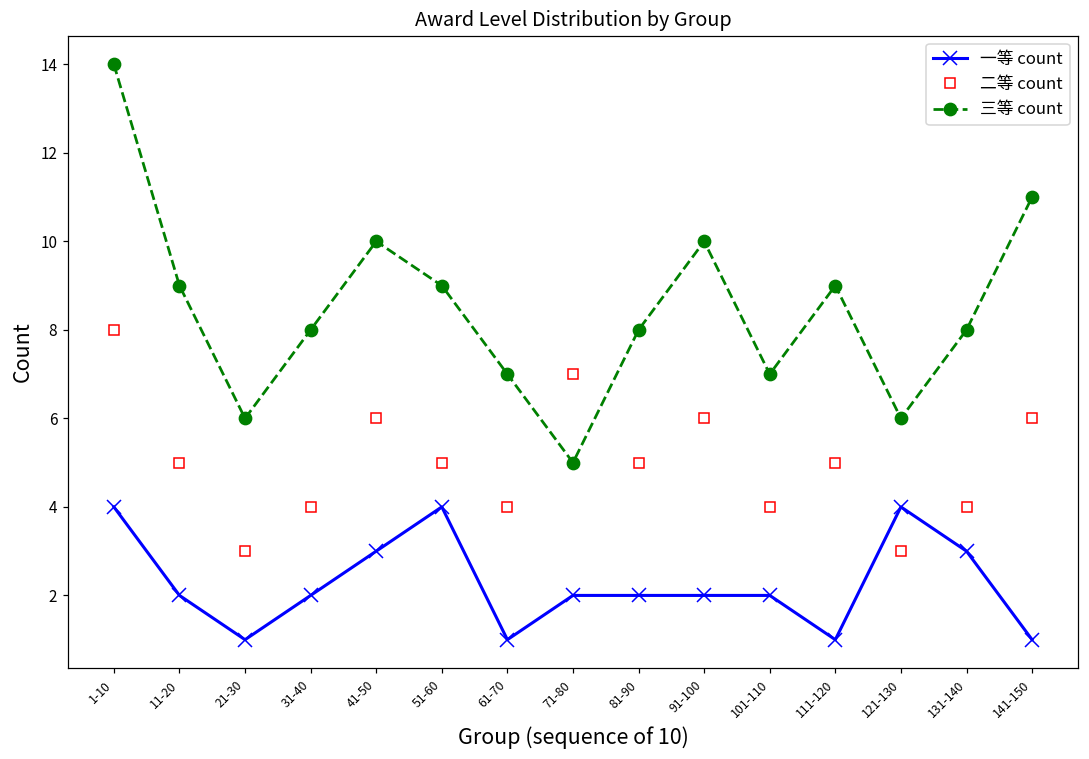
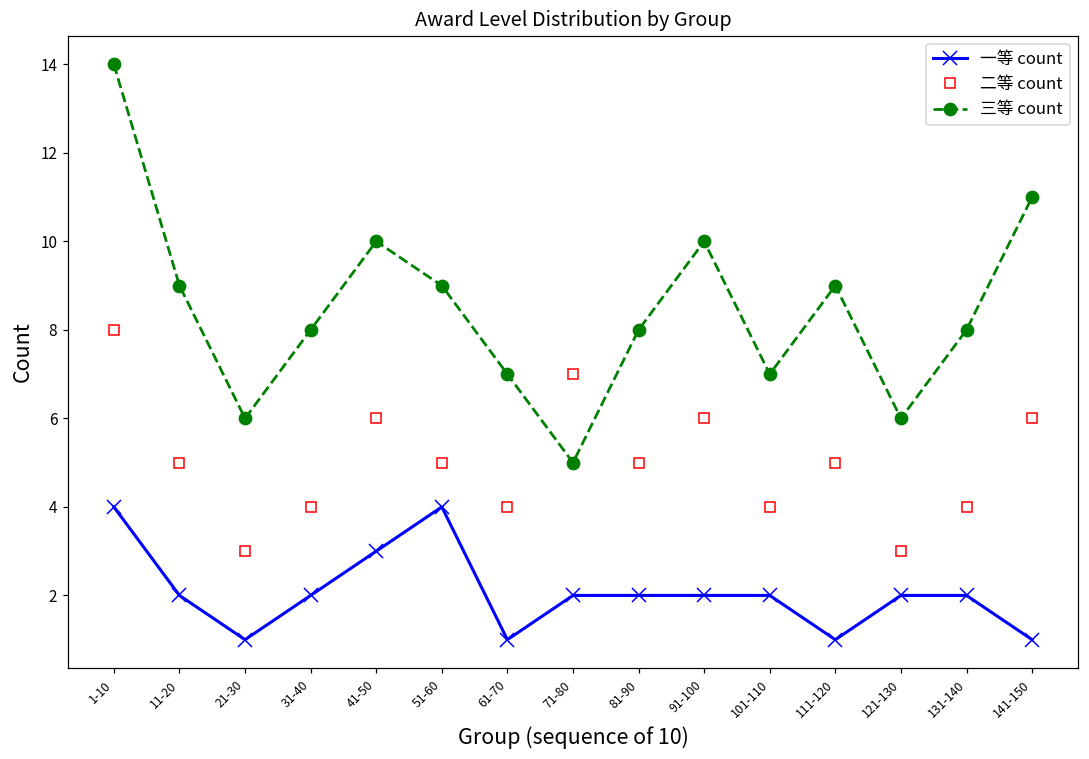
  {
    "一等 count": {
      "1-10": 4,
      "11-20": 2,
      "21-30": 1,
      "31-40": 2,
      "41-50": 3,
      "51-60": 4,
      "61-70": 1,
      "71-80": 2,
      "81-90": 2,
      "91-100": 2,
      "101-110": 2,
      "111-120": 1,
-     "121-130": 4,
-     "131-140": 3,
+     "121-130": 2,
+     "131-140": 2,
      "141-150": 1
    },
    "二等 count": {
      "1-10": 8,
      "11-20": 5,
      "21-30": 3,
      "31-40": 4,
      "41-50": 6,
      "51-60": 5,
      "61-70": 4,
      "71-80": 7,
      "81-90": 5,
      "91-100": 6,
      "101-110": 4,
      "111-120": 5,
      "121-130": 3,
      "131-140": 4,
      "141-150": 6
    },
    "三等 count": {
      "1-10": 14,
      "11-20": 9,
      "21-30": 6,
      "31-40": 8,
      "41-50": 10,
      "51-60": 9,
      "61-70": 7,
      "71-80": 5,
      "81-90": 8,
      "91-100": 10,
      "101-110": 7,
      "111-120": 9,
      "121-130": 6,
      "131-140": 8,
      "141-150": 11
    }
  }
